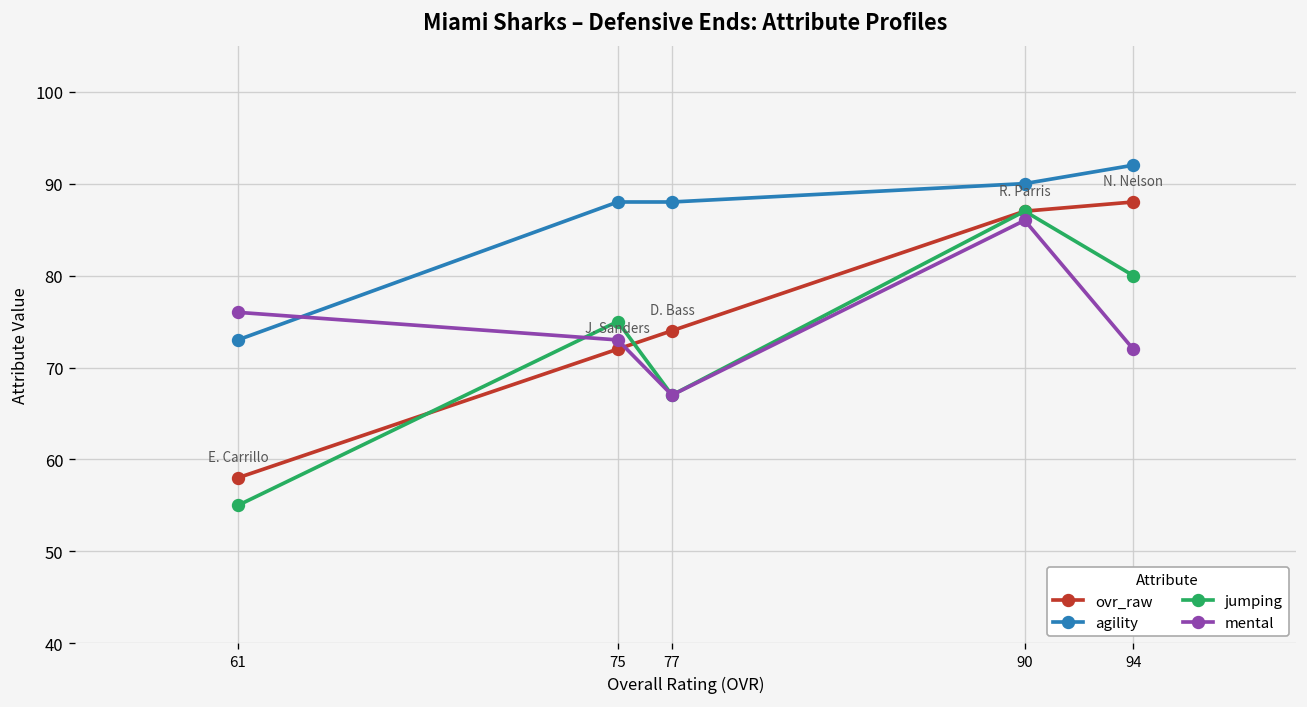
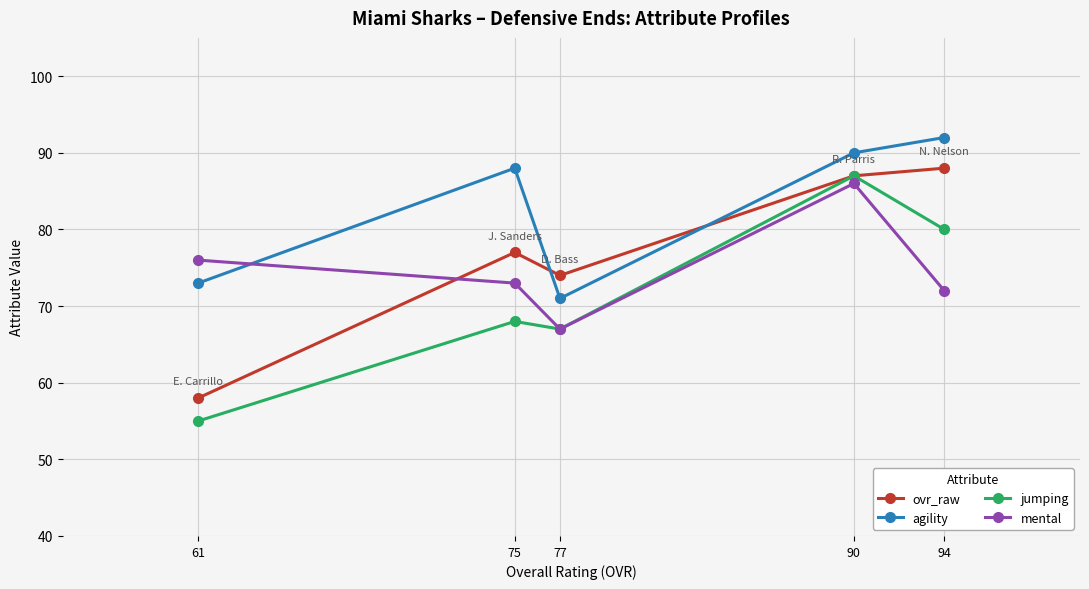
  {
    "ovr_raw": {
      "61": 58,
-     "75": 72,
+     "75": 77,
      "77": 74,
      "94": 88
    },
    "agility": {
      "61": 73,
      "75": 88,
-     "77": 88,
+     "77": 71,
      "90": 90,
      "94": 92
    },
    "jumping": {
      "61": 55,
-     "75": 75,
+     "75": 68,
      "94": 80
    },
    "mental": {
      "61": 76,
      "75": 73,
      "90": 86,
      "94": 72
    }
  }
